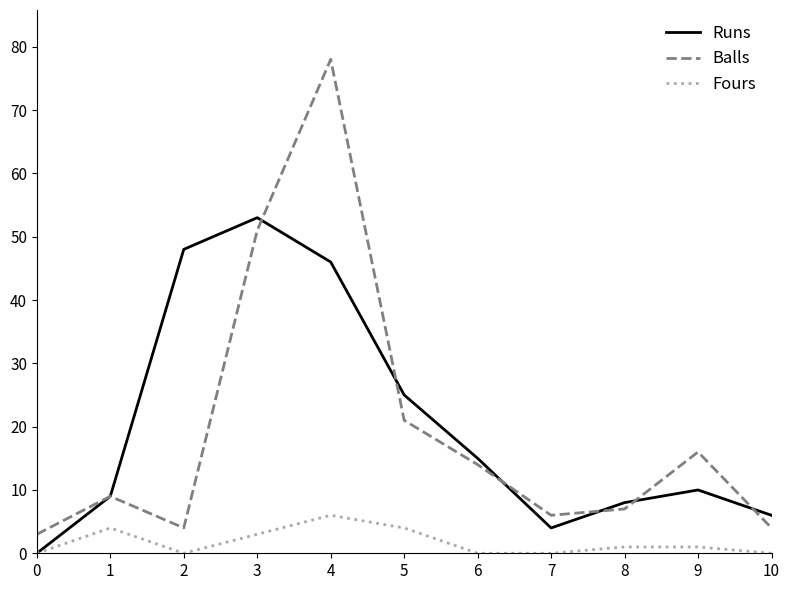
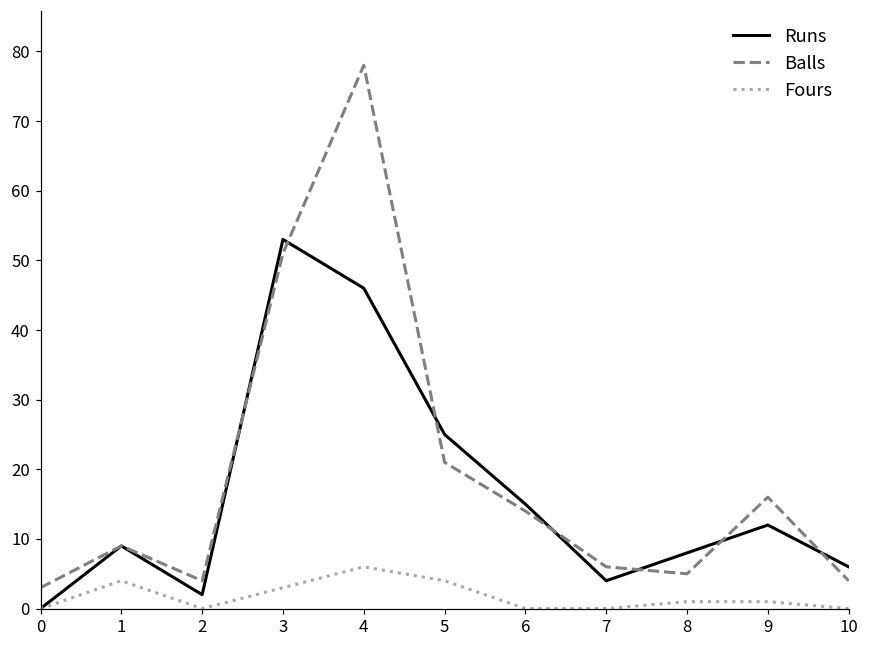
  {
    "Runs": {
-     "2": 48,
+     "2": 2,
      "3": 53,
      "4": 46,
      "5": 25,
      "6": 15,
      "7": 4,
      "8": 8,
-     "9": 10,
+     "9": 12,
      "10": 6
    },
    "Balls": {
      "0": 3,
      "2": 4,
      "3": 51,
      "4": 78,
      "5": 21,
      "6": 14,
      "7": 6,
-     "8": 7,
+     "8": 5,
      "9": 16,
      "10": 4
    },
    "Fours": {
      "1": 4,
      "2": 0,
      "3": 3,
      "4": 6,
      "5": 4,
      "6": 0,
      "7": 0,
      "8": 1,
      "9": 1,
      "10": 0
    }
  }
